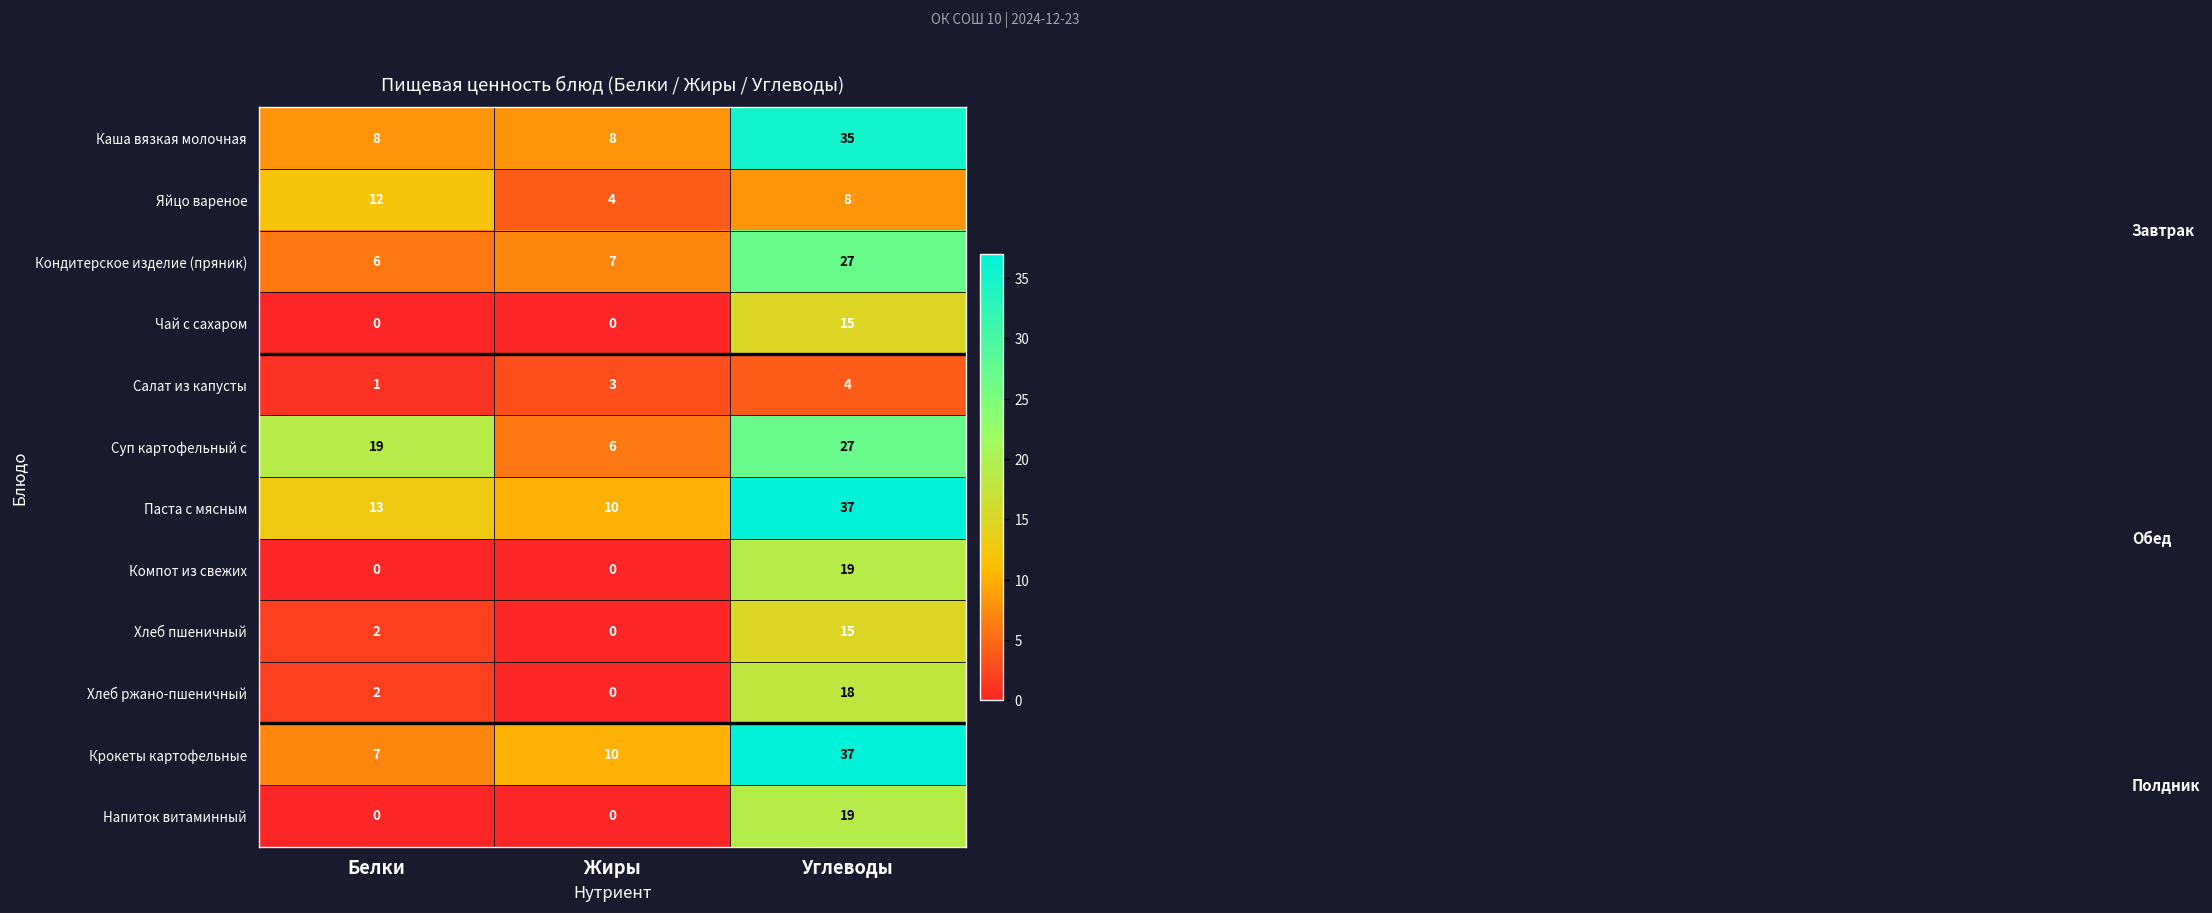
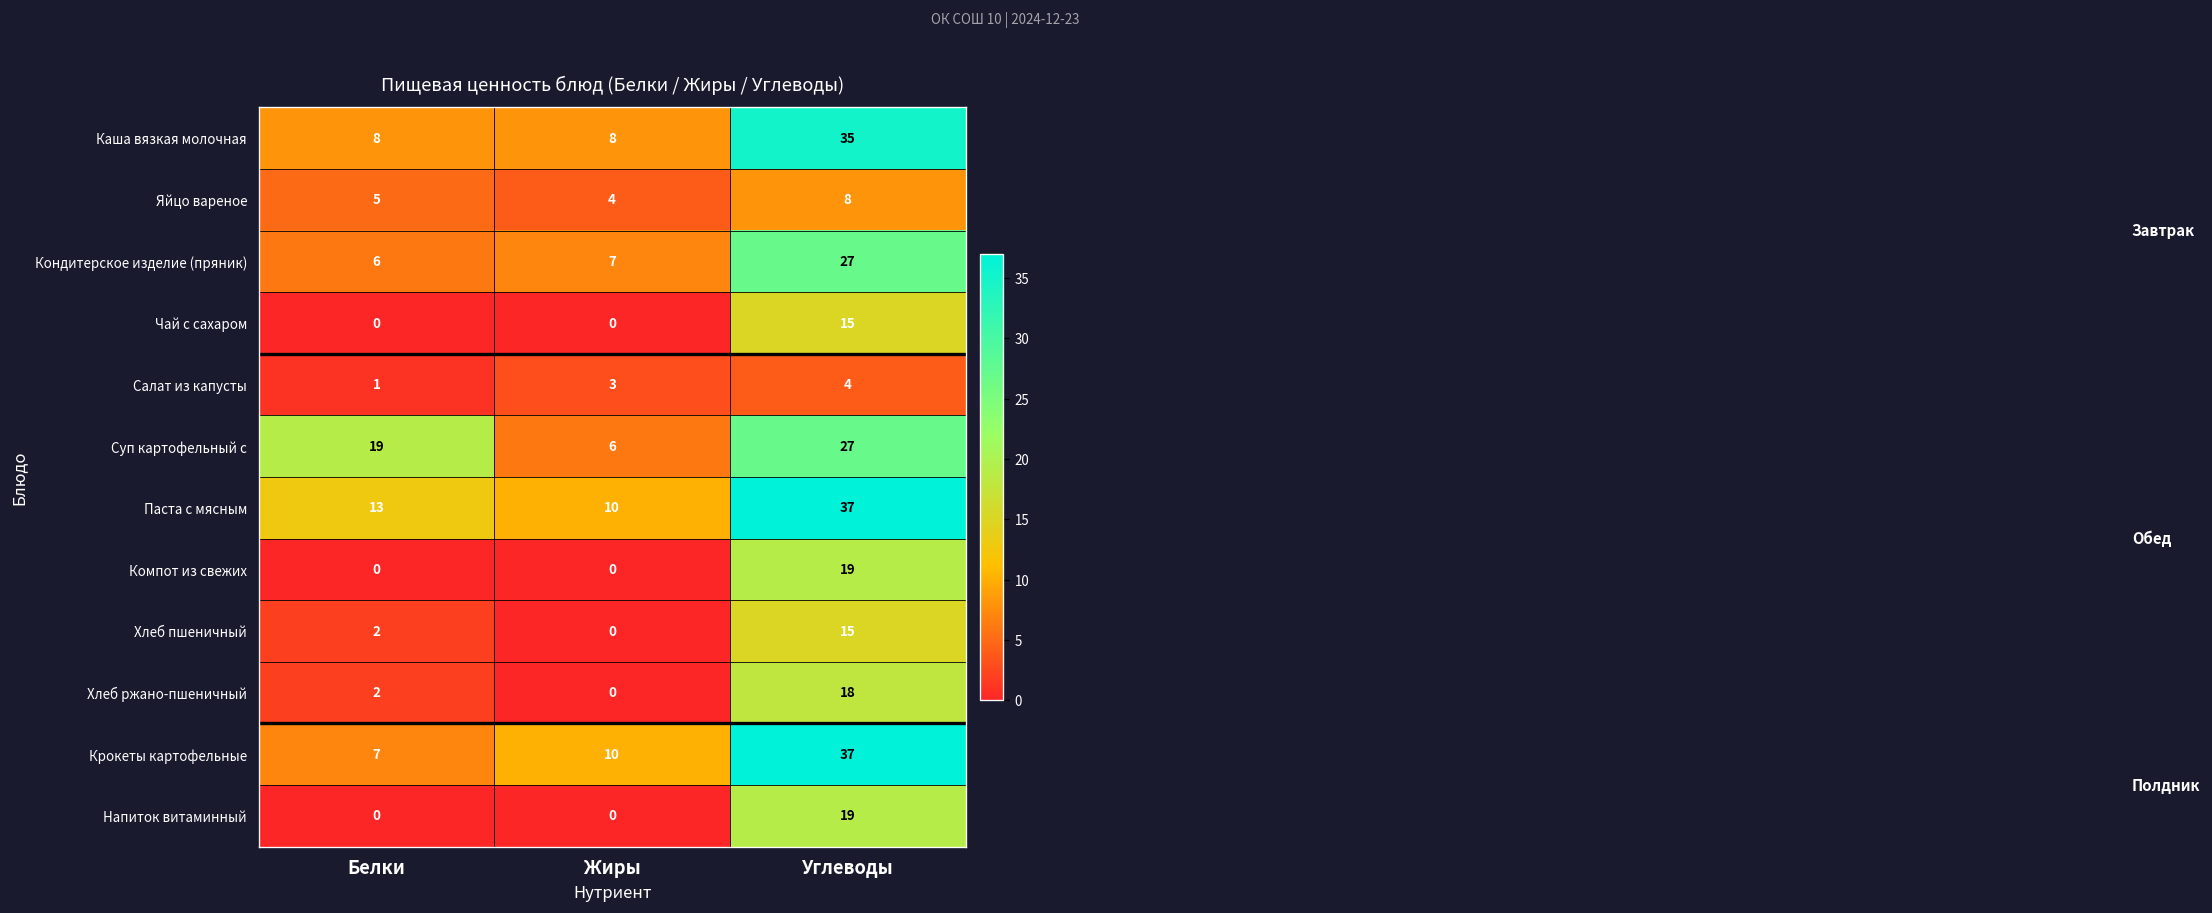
  {
    "Каша вязкая молочная": {
      "Белки": 8,
      "Жиры": 8,
      "Углеводы": 35
    },
    "Яйцо вареное": {
-     "Белки": 12,
+     "Белки": 5,
      "Жиры": 4,
      "Углеводы": 8
    },
    "Кондитерское изделие (пряник)": {
      "Белки": 6,
      "Жиры": 7,
      "Углеводы": 27
    },
    "Чай с сахаром": {
      "Белки": 0,
      "Жиры": 0,
      "Углеводы": 15
    },
    "Салат из капусты": {
      "Белки": 1,
      "Жиры": 3,
      "Углеводы": 4
    },
    "Суп картофельный с": {
      "Белки": 19,
      "Жиры": 6,
      "Углеводы": 27
    },
    "Паста с мясным": {
      "Белки": 13,
      "Жиры": 10,
      "Углеводы": 37
    },
    "Компот из свежих": {
      "Белки": 0,
      "Жиры": 0,
      "Углеводы": 19
    },
    "Хлеб пшеничный": {
      "Белки": 2,
      "Жиры": 0,
      "Углеводы": 15
    },
    "Хлеб ржано-пшеничный": {
      "Белки": 2,
      "Жиры": 0,
      "Углеводы": 18
    },
    "Крокеты картофельные": {
      "Белки": 7,
      "Жиры": 10,
      "Углеводы": 37
    },
    "Напиток витаминный": {
      "Белки": 0,
      "Жиры": 0,
      "Углеводы": 19
    }
  }
